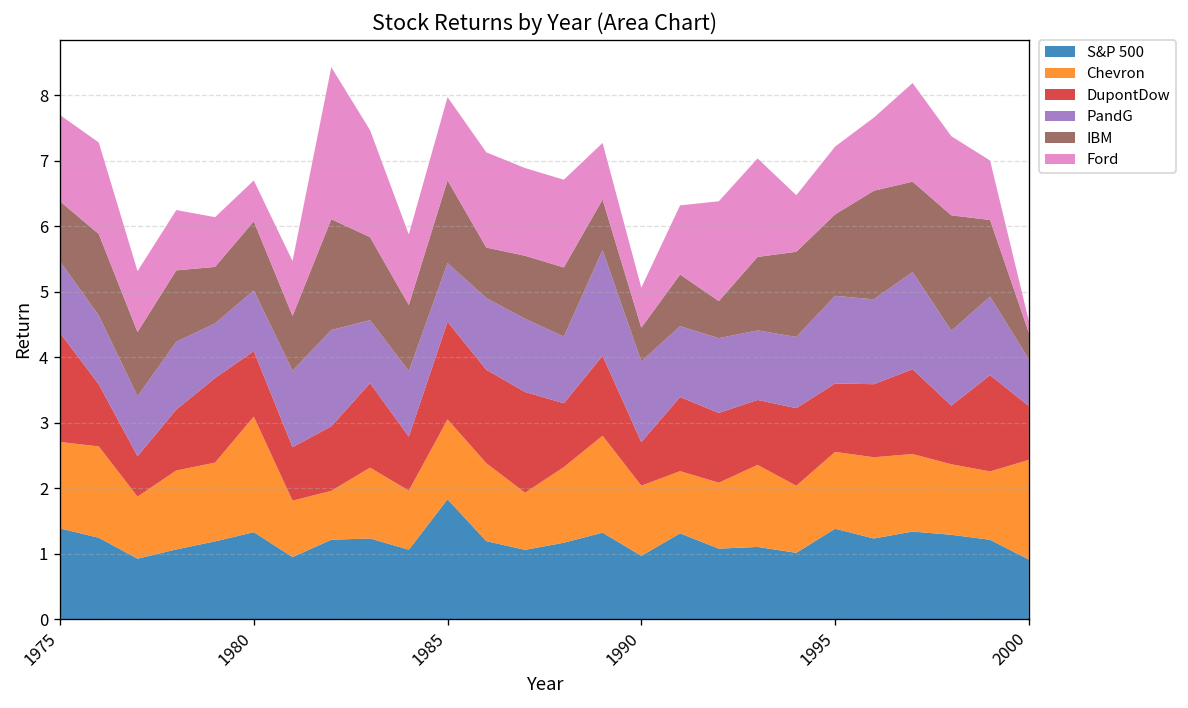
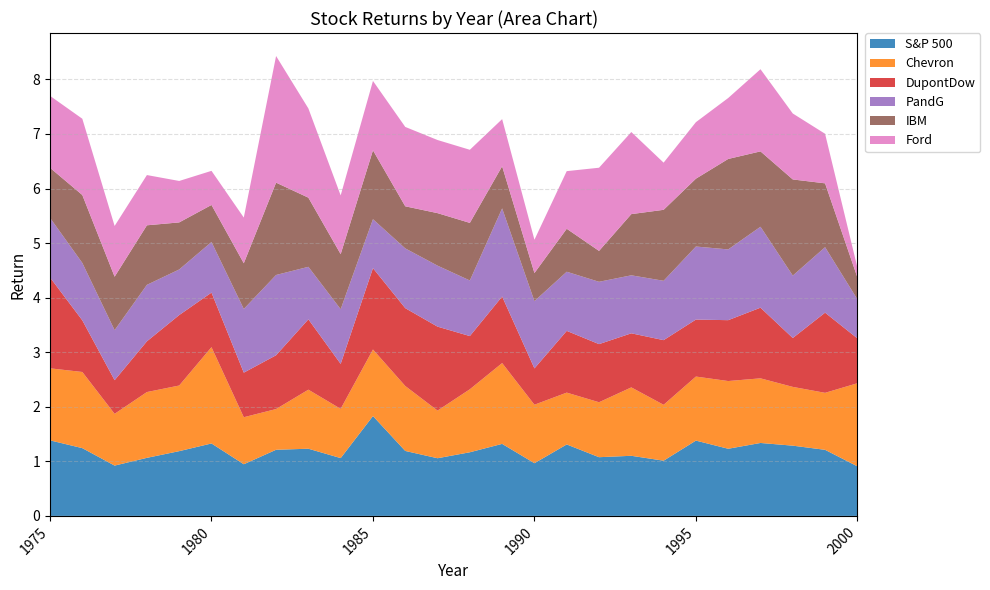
  {
    "S&P 500": {
      "1975": 1.4,
      "1980": 1.3,
      "1985": 1.8,
      "1990": 1.0,
      "1995": 1.4,
      "2000": 0.9
    },
    "Chevron": {
      "1975": 1.3,
      "1980": 1.8,
      "1985": 1.2,
      "1990": 1.1,
      "1995": 1.2,
      "2000": 1.5
    },
    "DupontDow": {
      "1975": 1.7,
      "1980": 1.0,
      "1985": 1.5,
      "1990": 0.7,
      "1995": 1.0,
      "2000": 0.8
    },
    "PandG": {
      "1975": 1.1,
      "1980": 0.9,
      "1985": 0.9,
      "1990": 1.2,
      "1995": 1.3,
      "2000": 0.7
    },
    "IBM": {
      "1975": 0.9,
-     "1980": 1.1,
+     "1980": 0.7,
      "1985": 1.3,
      "1990": 0.5,
      "1995": 1.2,
      "2000": 0.4
    },
    "Ford": {
      "1975": 1.3,
      "1980": 0.6,
      "1985": 1.3,
      "1990": 0.6,
      "1995": 1.0,
      "2000": 0.2
    }
  }
